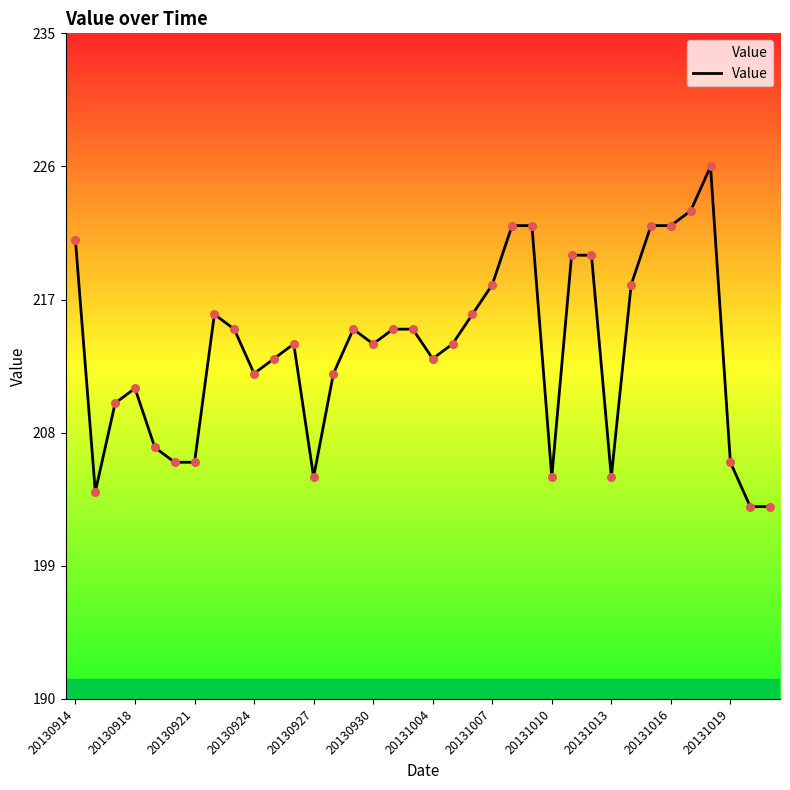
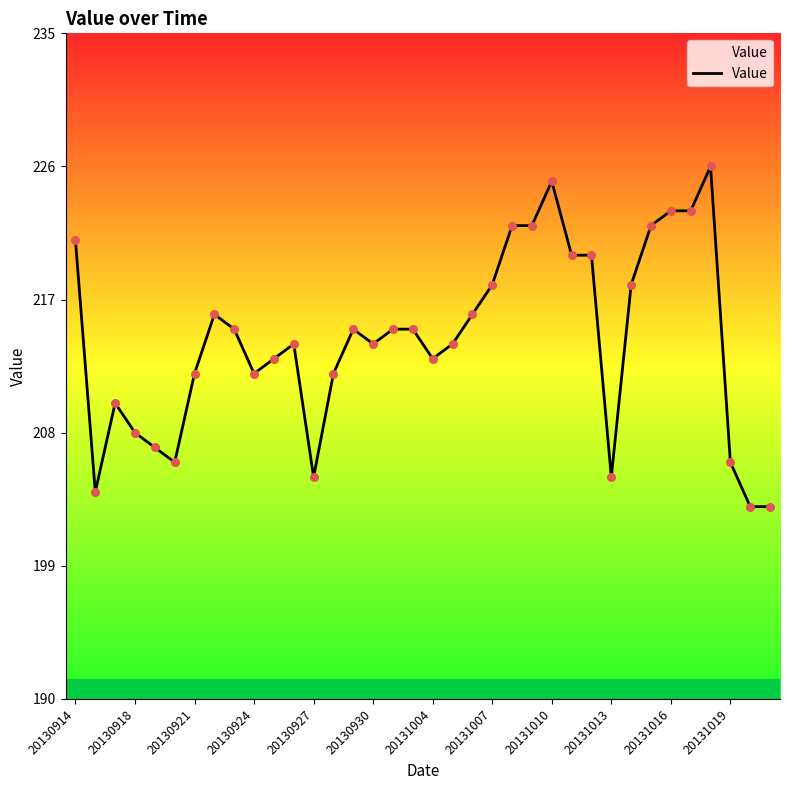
  {
    "20130914": 221,
-   "20130918": 211,
-   "20130921": 206,
+   "20130918": 208,
+   "20130921": 212,
    "20130924": 212,
    "20130927": 205,
    "20130930": 214,
    "20131004": 213,
    "20131007": 218,
-   "20131010": 205,
+   "20131010": 225,
    "20131013": 205,
-   "20131016": 222,
+   "20131016": 223,
    "20131019": 206
  }
